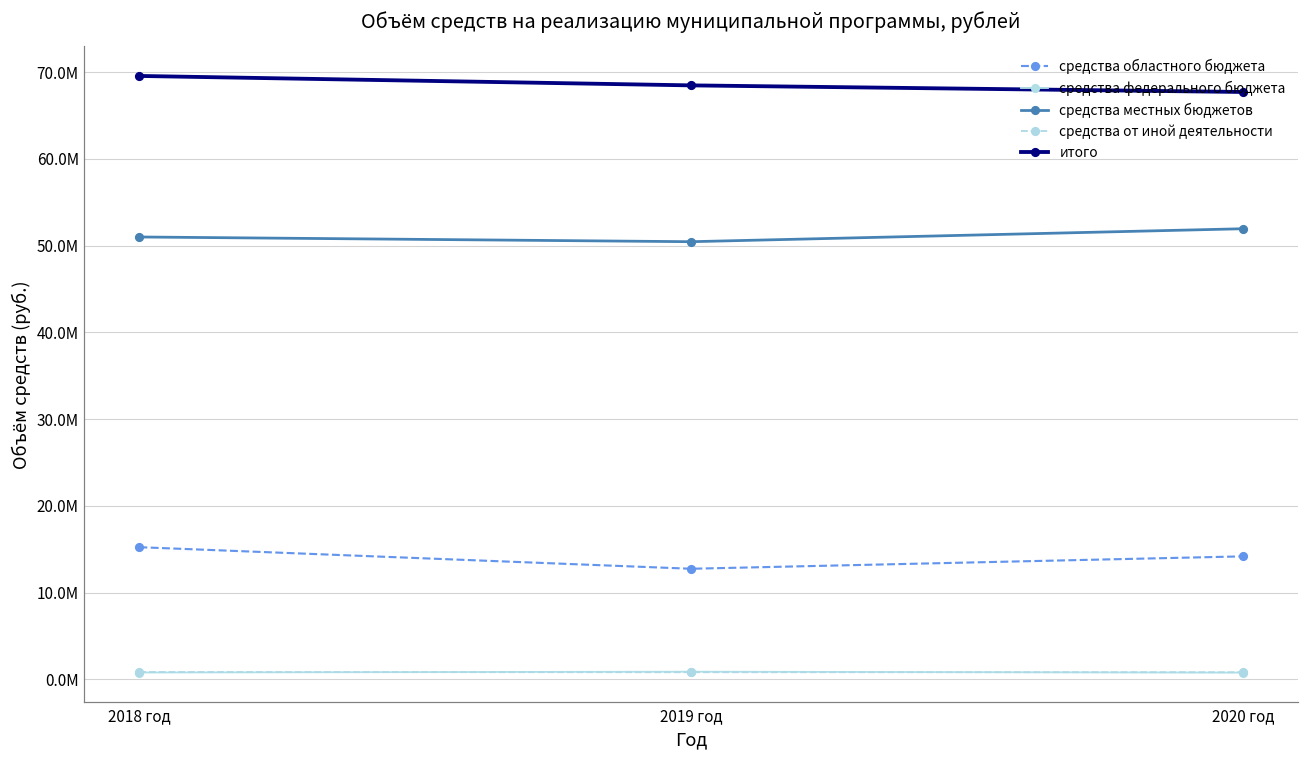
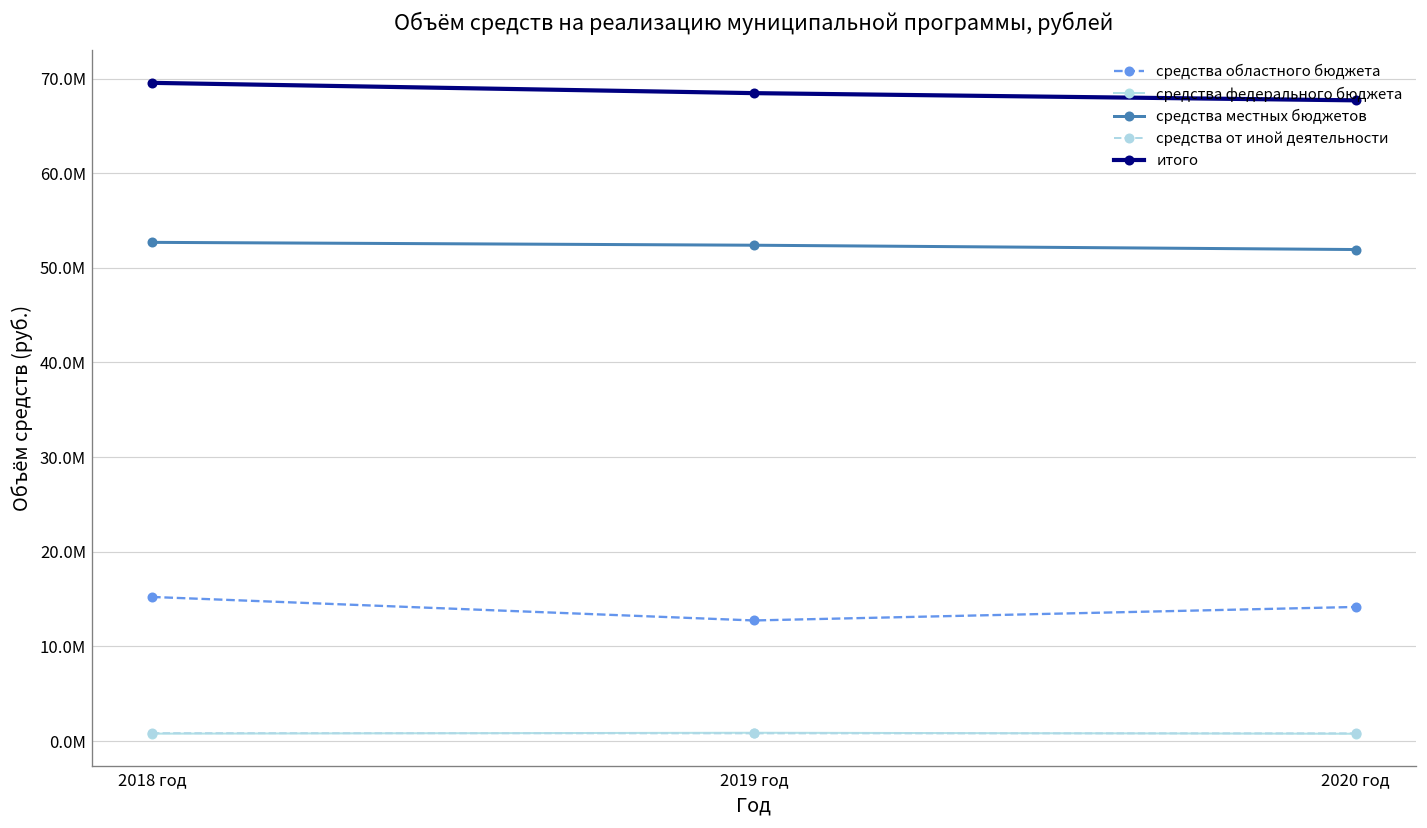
  {
    "средства областного бюджета": {
      "2018 год": "15М",
      "2019 год": "13М",
      "2020 год": "14М"
    },
    "средства местных бюджетов": {
-     "2018 год": "51М",
-     "2019 год": "50М",
+     "2018 год": "53М",
+     "2019 год": "52М",
      "2020 год": "52М"
    },
    "итого": {
      "2018 год": "70М",
      "2019 год": "68М",
      "2020 год": "68М"
    }
  }
